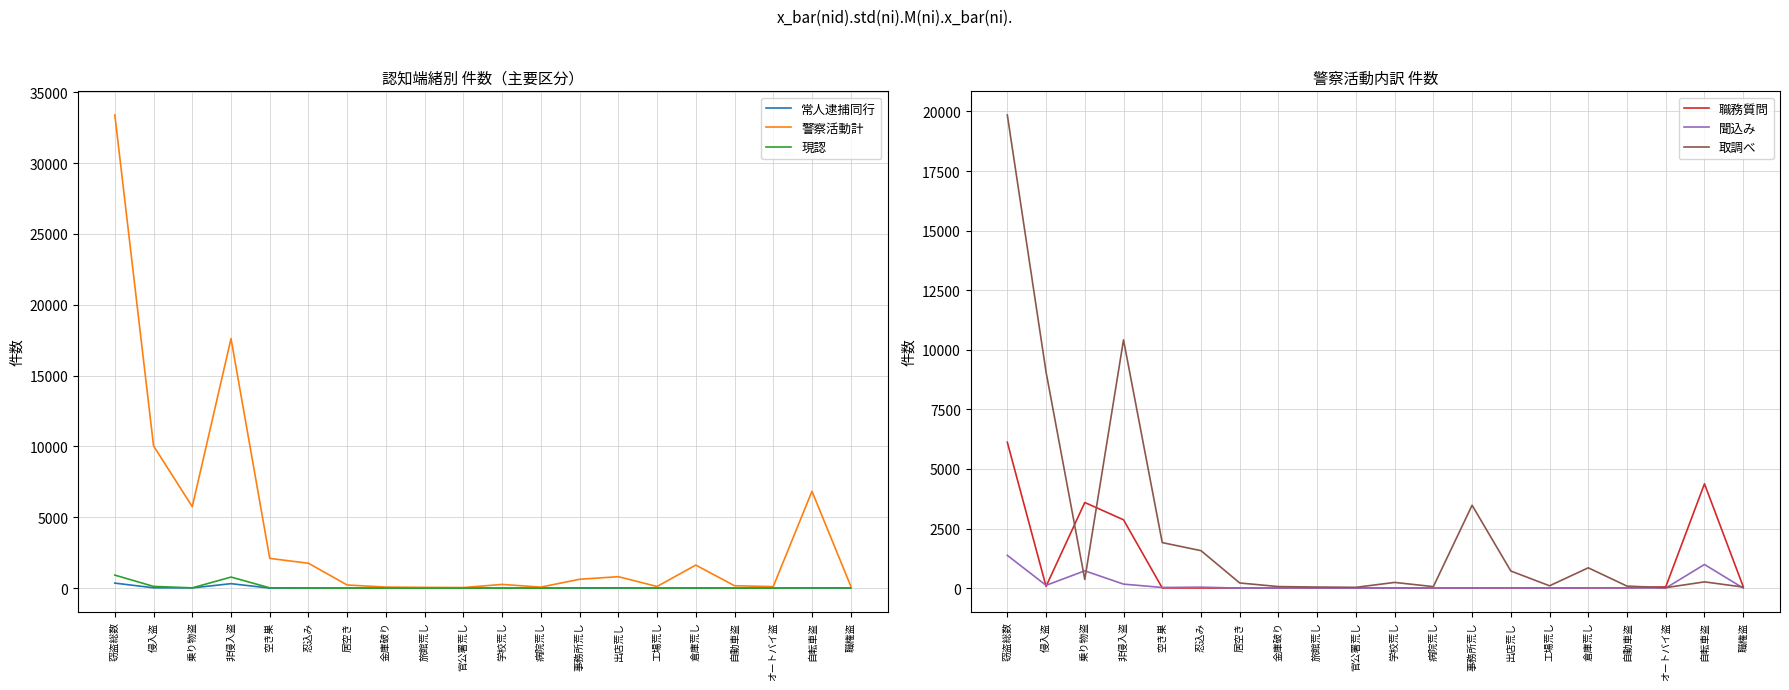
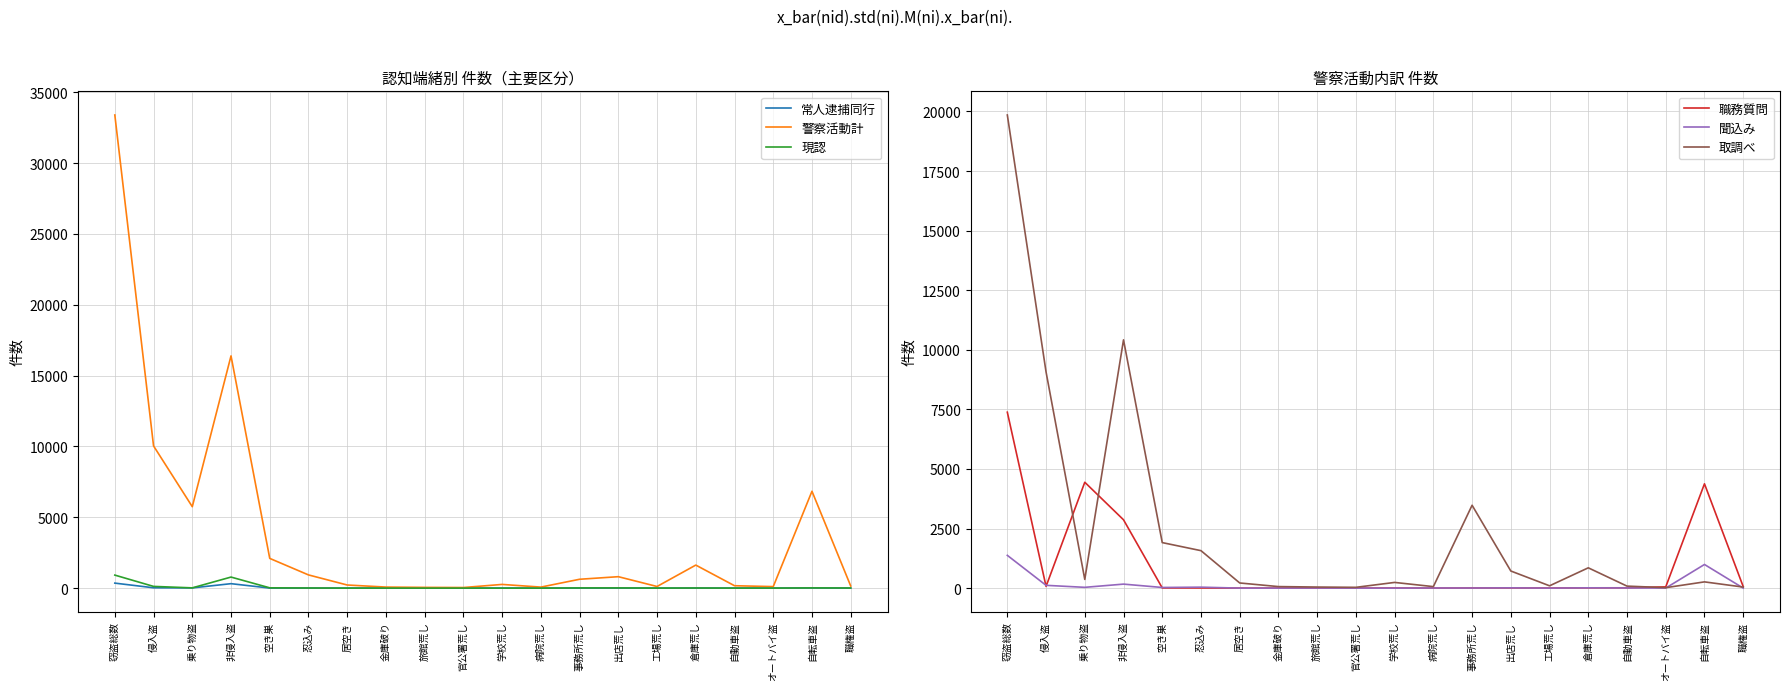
  {
    "認知端緒別 件数（主要区分）": {
      "常人逮捕同行": {
        "窃盗総数": 400,
        "非侵入盗": 300
      },
      "警察活動計": {
        "窃盗総数": 33400,
        "侵入盗": 10000,
        "乗り物盗": 5700,
-       "非侵入盗": 17600,
+       "非侵入盗": 16400,
        "空き巣": 2100,
-       "忍込み": 1800,
+       "忍込み": 900,
        "居空き": 200,
        "学校荒し": 300,
        "事務所荒し": 600,
        "出店荒し": 800,
        "倉庫荒し": 1600,
        "自転車盗": 6800
      },
      "現認": {
        "窃盗総数": 900,
        "非侵入盗": 800
      }
    },
    "警察活動内訳 件数": {
      "職務質問": {
-       "窃盗総数": 6100,
-       "乗り物盗": 3600,
+       "窃盗総数": 7400,
+       "乗り物盗": 4400,
        "非侵入盗": 2900,
        "自転車盗": 4400
      },
      "聞込み": {
        "窃盗総数": 1400,
-       "乗り物盗": 700,
+       "乗り物盗": 0,
        "非侵入盗": 200,
        "自転車盗": 1000
      },
      "取調べ": {
        "窃盗総数": 19900,
        "侵入盗": 9100,
        "乗り物盗": 400,
        "非侵入盗": 10400,
        "空き巣": 1900,
        "忍込み": 1600,
        "居空き": 200,
        "学校荒し": 200,
        "事務所荒し": 3500,
        "出店荒し": 700,
        "倉庫荒し": 900,
        "自転車盗": 300
      }
    }
  }
